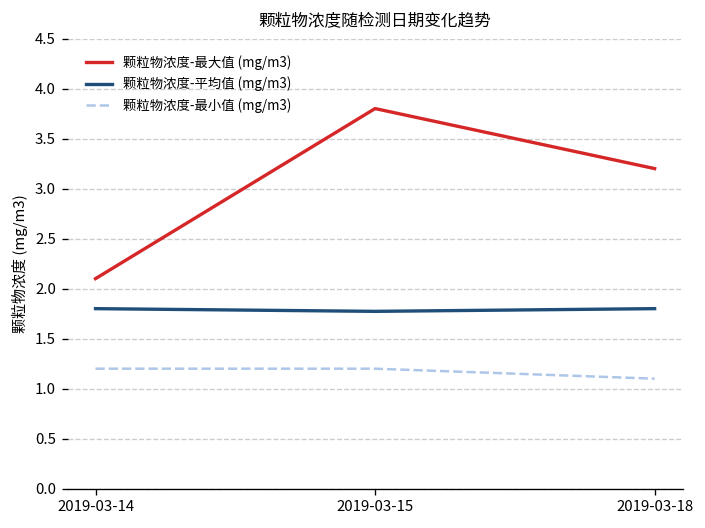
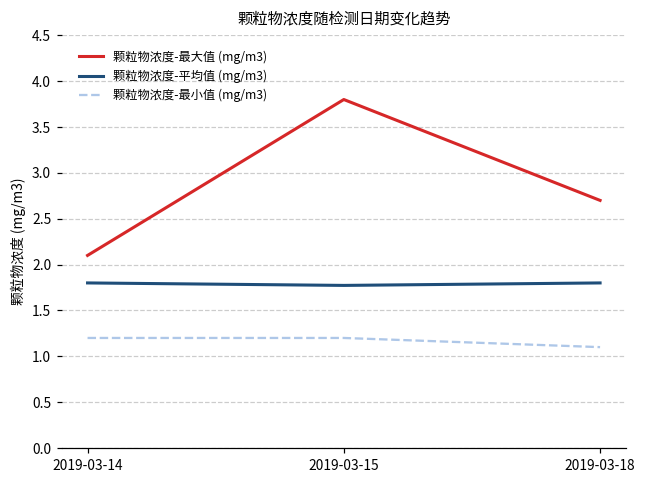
  {
    "颗粒物浓度-最大值 (mg/m3)": {
      "2019-03-14": 2.1,
      "2019-03-15": 3.8,
-     "2019-03-18": 3.2
+     "2019-03-18": 2.7
    },
    "颗粒物浓度-平均值 (mg/m3)": {
      "2019-03-14": 1.8,
      "2019-03-15": 1.8,
      "2019-03-18": 1.8
    },
    "颗粒物浓度-最小值 (mg/m3)": {
      "2019-03-14": 1.2,
      "2019-03-15": 1.2,
      "2019-03-18": 1.1
    }
  }
